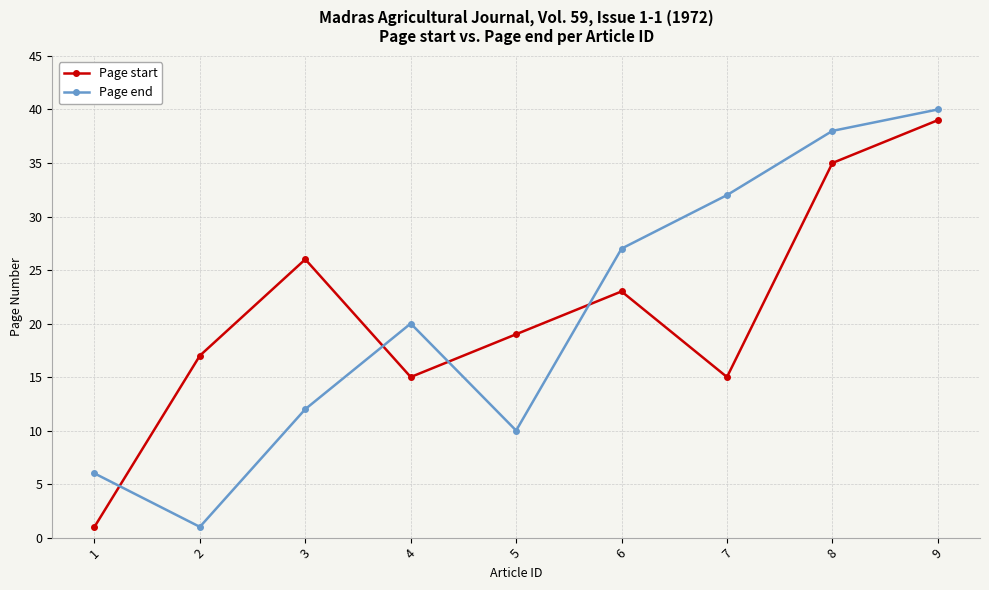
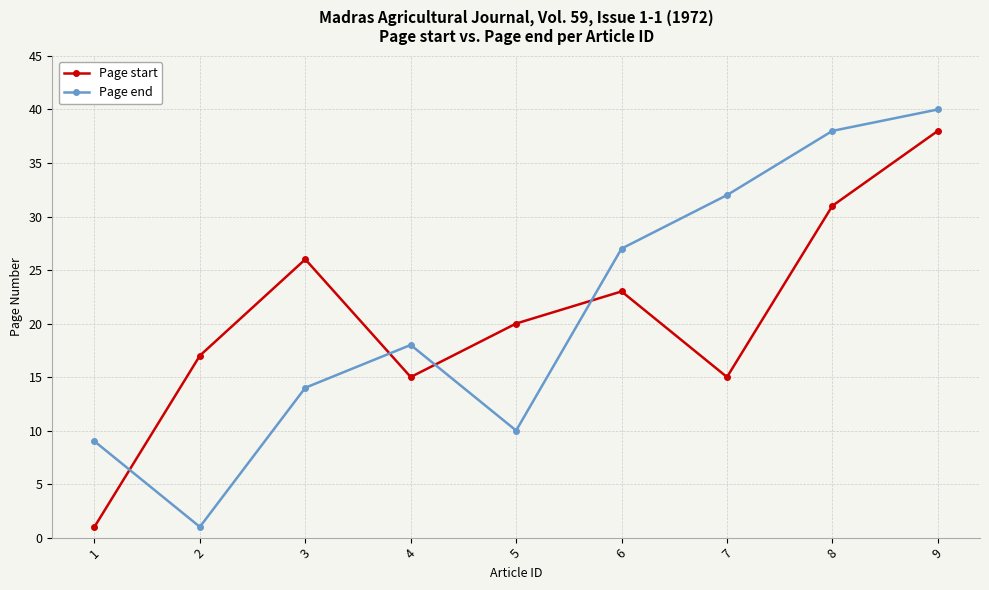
  {
    "Page start": {
      "1": 1,
      "2": 17,
      "3": 26,
      "4": 15,
-     "5": 19,
+     "5": 20,
      "6": 23,
      "7": 15,
-     "8": 35,
-     "9": 39
+     "8": 31,
+     "9": 38
    },
    "Page end": {
-     "1": 6,
+     "1": 9,
      "2": 1,
-     "3": 12,
-     "4": 20,
+     "3": 14,
+     "4": 18,
      "5": 10,
      "6": 27,
      "7": 32,
      "8": 38,
      "9": 40
    }
  }
